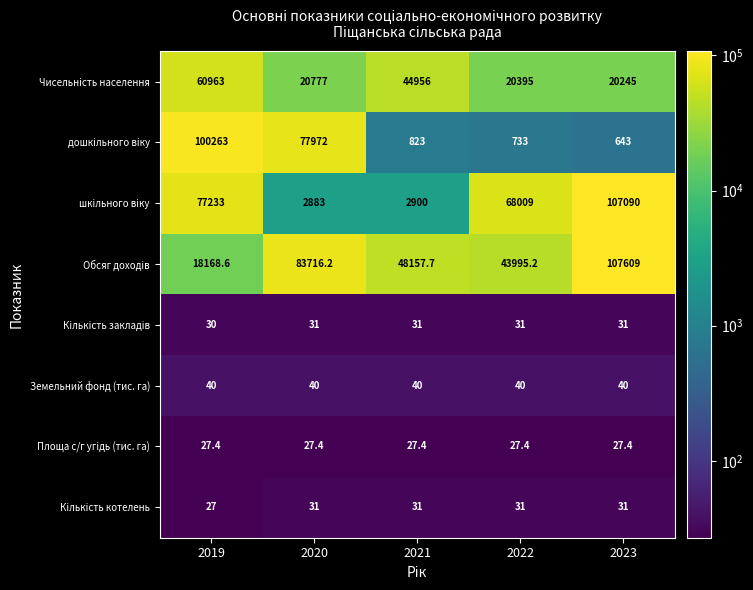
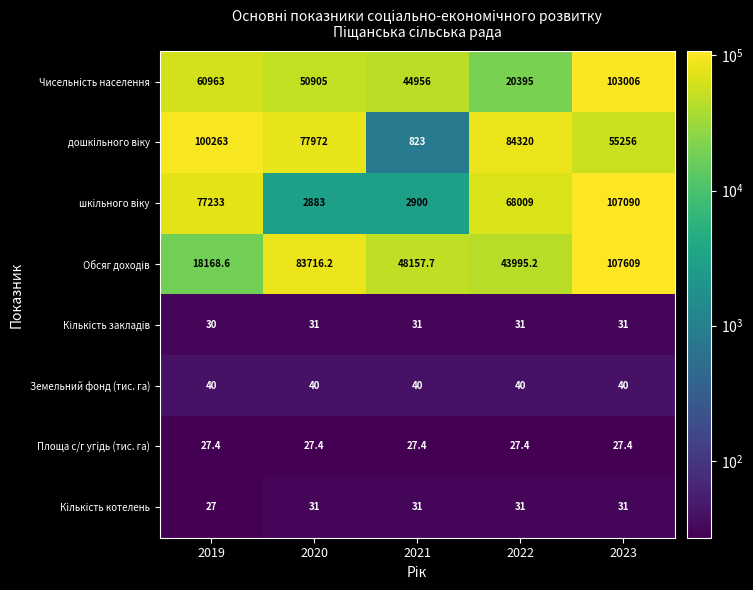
  {
    "Чисельність населення": {
      "2019": 60963,
-     "2020": 20777,
+     "2020": 50905,
      "2021": 44956,
      "2022": 20395,
-     "2023": 20245
+     "2023": 103006
    },
    "дошкільного віку": {
      "2019": 100263,
      "2020": 77972,
      "2021": 823,
-     "2022": 733,
-     "2023": 643
+     "2022": 84320,
+     "2023": 55256
    },
    "шкільного віку": {
      "2019": 77233,
      "2020": 2883,
      "2021": 2900,
      "2022": 68009,
      "2023": 107090
    },
    "Обсяг доходів": {
      "2019": 18168.6,
      "2020": 83716.2,
      "2021": 48157.7,
      "2022": 43995.2,
      "2023": 107609
    },
    "Кількість закладів": {
      "2019": 30,
      "2020": 31,
      "2021": 31,
      "2022": 31,
      "2023": 31
    },
    "Земельний фонд (тис. га)": {
      "2019": 40,
      "2020": 40,
      "2021": 40,
      "2022": 40,
      "2023": 40
    },
    "Площа с/г угідь (тис. га)": {
      "2019": 27.4,
      "2020": 27.4,
      "2021": 27.4,
      "2022": 27.4,
      "2023": 27.4
    },
    "Кількість котелень": {
      "2019": 27,
      "2020": 31,
      "2021": 31,
      "2022": 31,
      "2023": 31
    }
  }
